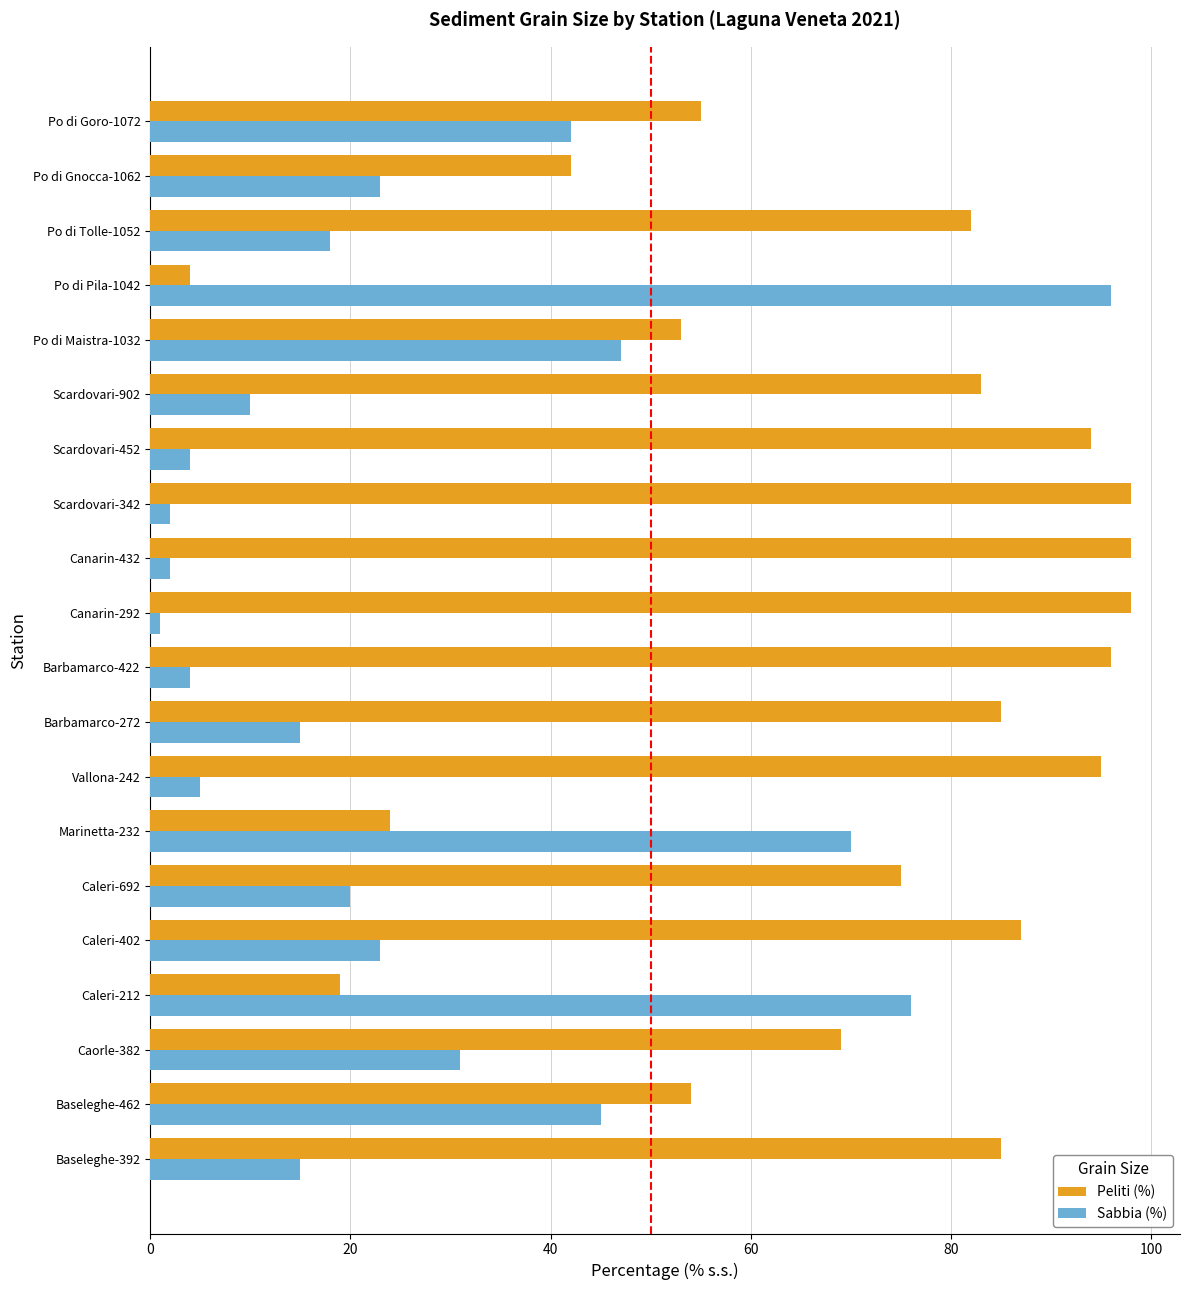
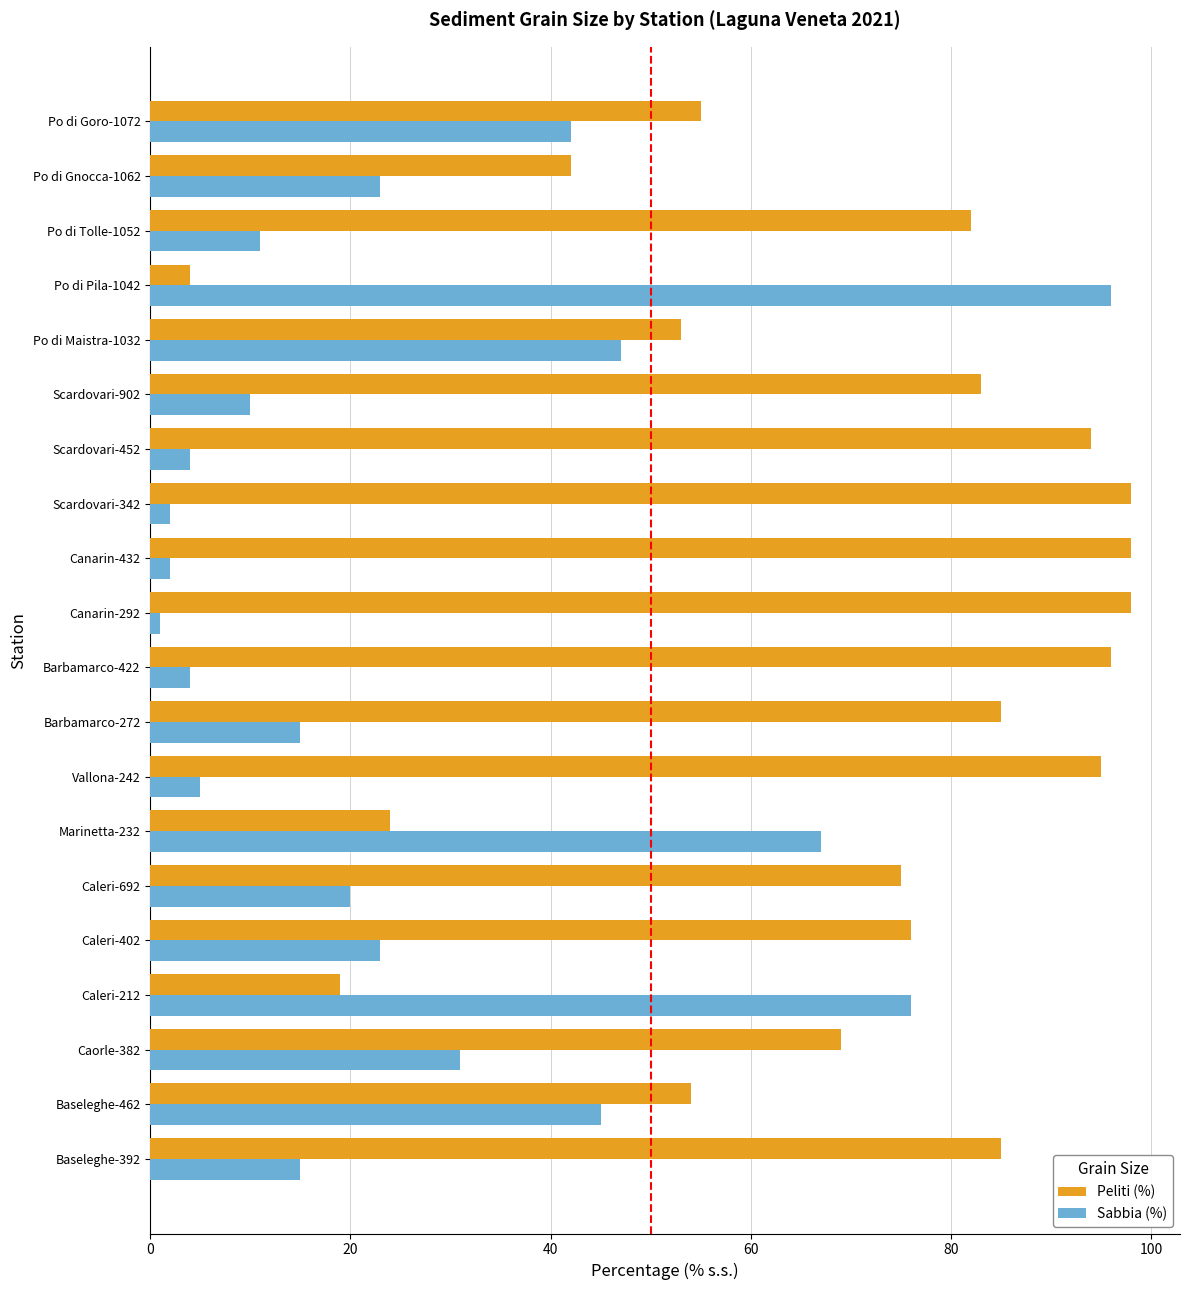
  {
    "Peliti (%)": {
      "Po di Goro-1072": 55,
      "Po di Gnocca-1062": 42,
      "Po di Tolle-1052": 82,
      "Po di Pila-1042": 4,
      "Po di Maistra-1032": 53,
      "Scardovari-902": 83,
      "Scardovari-452": 94,
      "Scardovari-342": 98,
      "Canarin-432": 98,
      "Canarin-292": 98,
      "Barbamarco-422": 96,
      "Barbamarco-272": 85,
      "Vallona-242": 95,
      "Marinetta-232": 24,
      "Caleri-692": 75,
-     "Caleri-402": 87,
+     "Caleri-402": 76,
      "Caleri-212": 19,
      "Caorle-382": 69,
      "Baseleghe-462": 54,
      "Baseleghe-392": 85
    },
    "Sabbia (%)": {
      "Po di Goro-1072": 42,
      "Po di Gnocca-1062": 23,
-     "Po di Tolle-1052": 18,
+     "Po di Tolle-1052": 11,
      "Po di Pila-1042": 96,
      "Po di Maistra-1032": 47,
      "Scardovari-902": 10,
      "Scardovari-452": 4,
      "Scardovari-342": 2,
      "Canarin-432": 2,
      "Canarin-292": 1,
      "Barbamarco-422": 4,
      "Barbamarco-272": 15,
      "Vallona-242": 5,
-     "Marinetta-232": 70,
+     "Marinetta-232": 67,
      "Caleri-692": 20,
      "Caleri-402": 23,
      "Caleri-212": 76,
      "Caorle-382": 31,
      "Baseleghe-462": 45,
      "Baseleghe-392": 15
    }
  }
